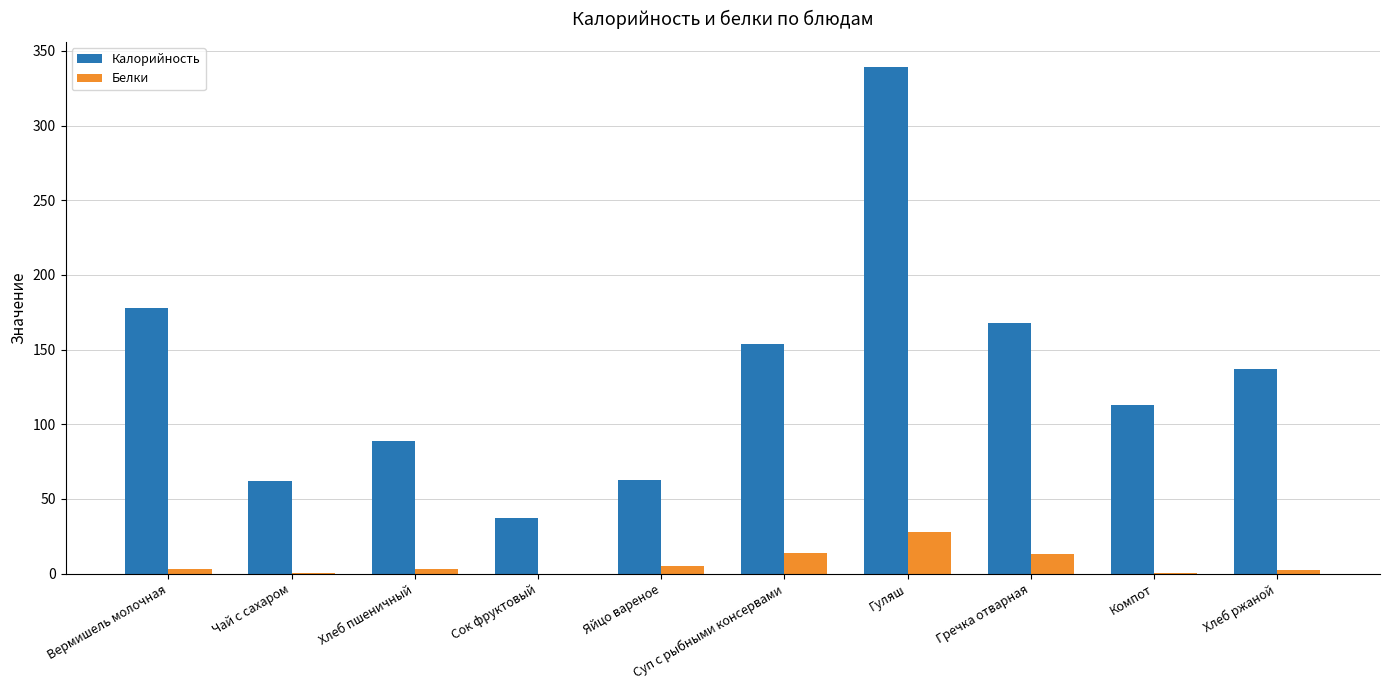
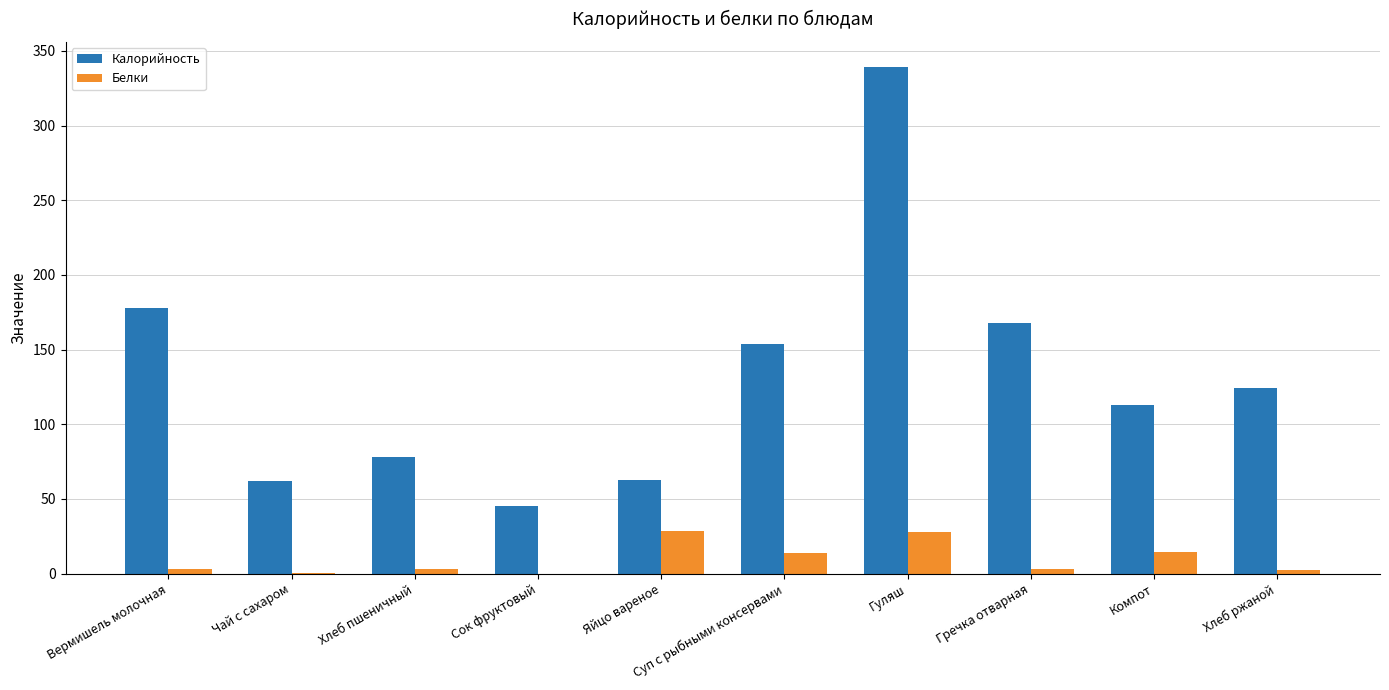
  {
    "Калорийность": {
      "Вермишель молочная": 178,
      "Чай с сахаром": 62,
-     "Хлеб пшеничный": 89,
-     "Сок фруктовый": 37,
+     "Хлеб пшеничный": 78,
+     "Сок фруктовый": 45,
      "Яйцо вареное": 63,
      "Суп с рыбными консервами": 154,
      "Гуляш": 339,
      "Гречка отварная": 168,
      "Компот": 113,
-     "Хлеб ржаной": 137
+     "Хлеб ржаной": 124
    },
    "Белки": {
      "Вермишель молочная": 3,
      "Хлеб пшеничный": 3,
      "Сок фруктовый": 0,
-     "Яйцо вареное": 5,
+     "Яйцо вареное": 29,
      "Суп с рыбными консервами": 14,
      "Гуляш": 28,
-     "Гречка отварная": 13,
-     "Компот": 1,
+     "Гречка отварная": 3,
+     "Компот": 14,
      "Хлеб ржаной": 2
    }
  }
